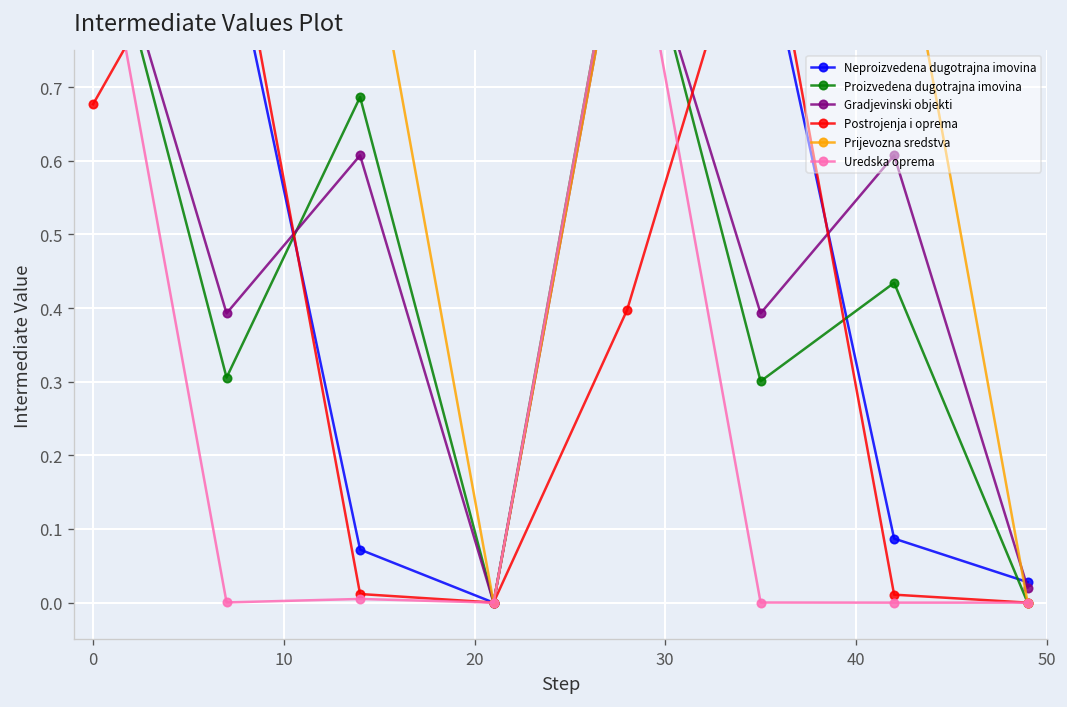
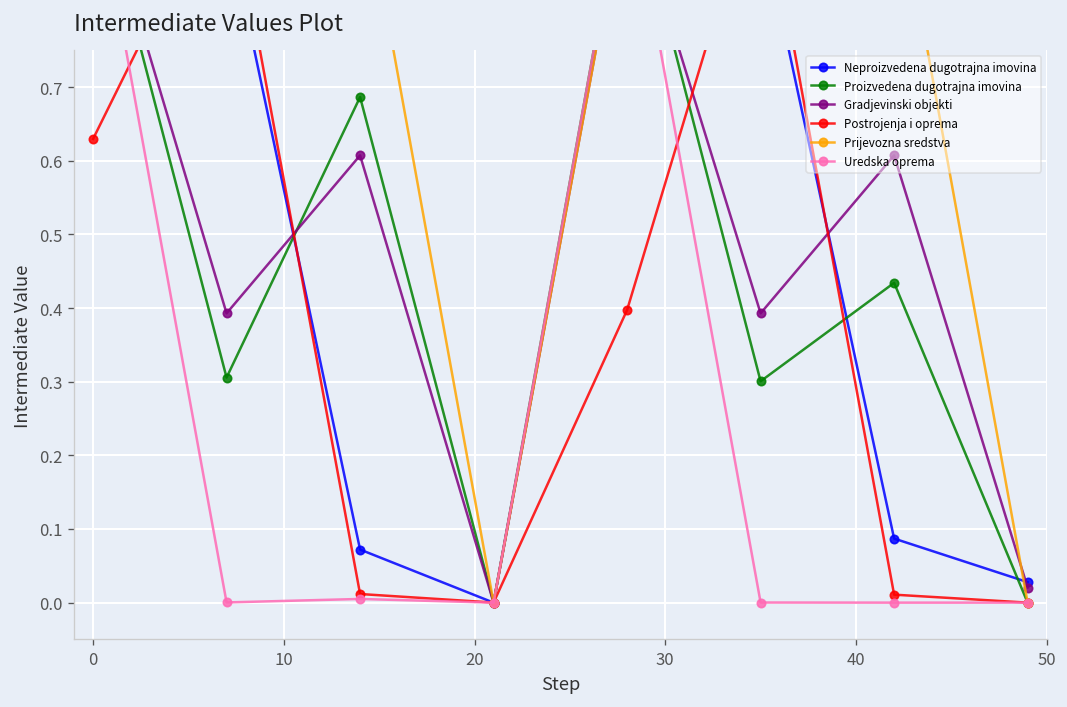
  {
    "Postrojenja i oprema": {
-     "0": 0.68
+     "0": 0.63
    }
  }
